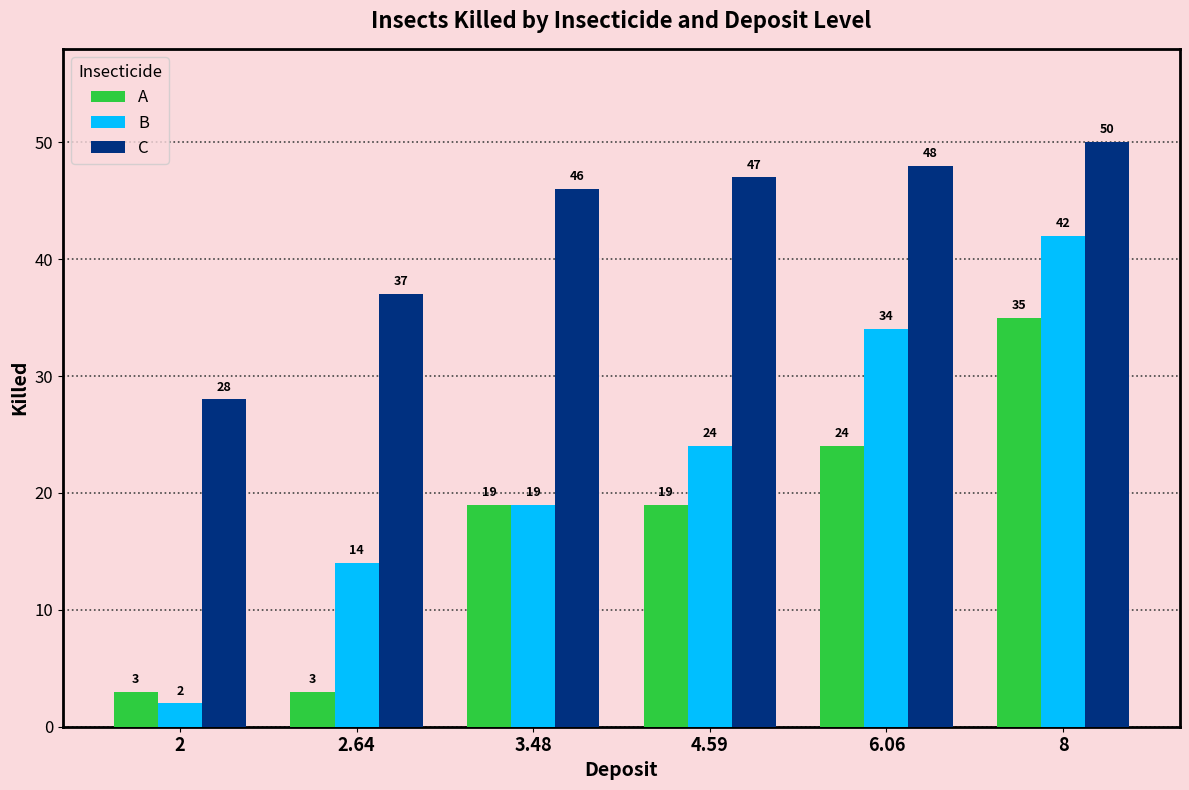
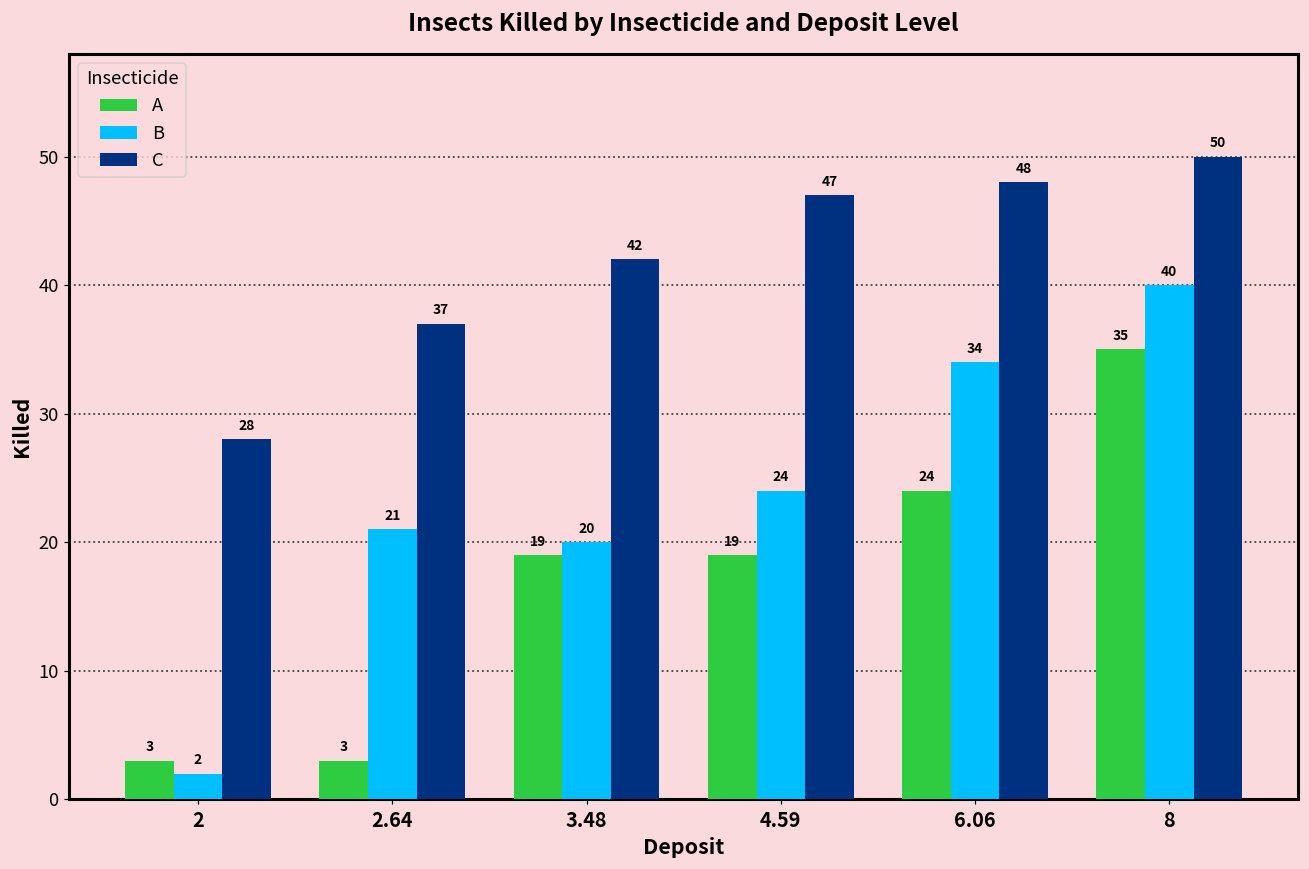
  {
    "A": {
      "2": 3,
      "2.64": 3,
      "3.48": 19,
      "4.59": 19,
      "6.06": 24,
      "8": 35
    },
    "B": {
      "2": 2,
-     "2.64": 14,
-     "3.48": 19,
+     "2.64": 21,
+     "3.48": 20,
      "4.59": 24,
      "6.06": 34,
-     "8": 42
+     "8": 40
    },
    "C": {
      "2": 28,
      "2.64": 37,
-     "3.48": 46,
+     "3.48": 42,
      "4.59": 47,
      "6.06": 48,
      "8": 50
    }
  }
